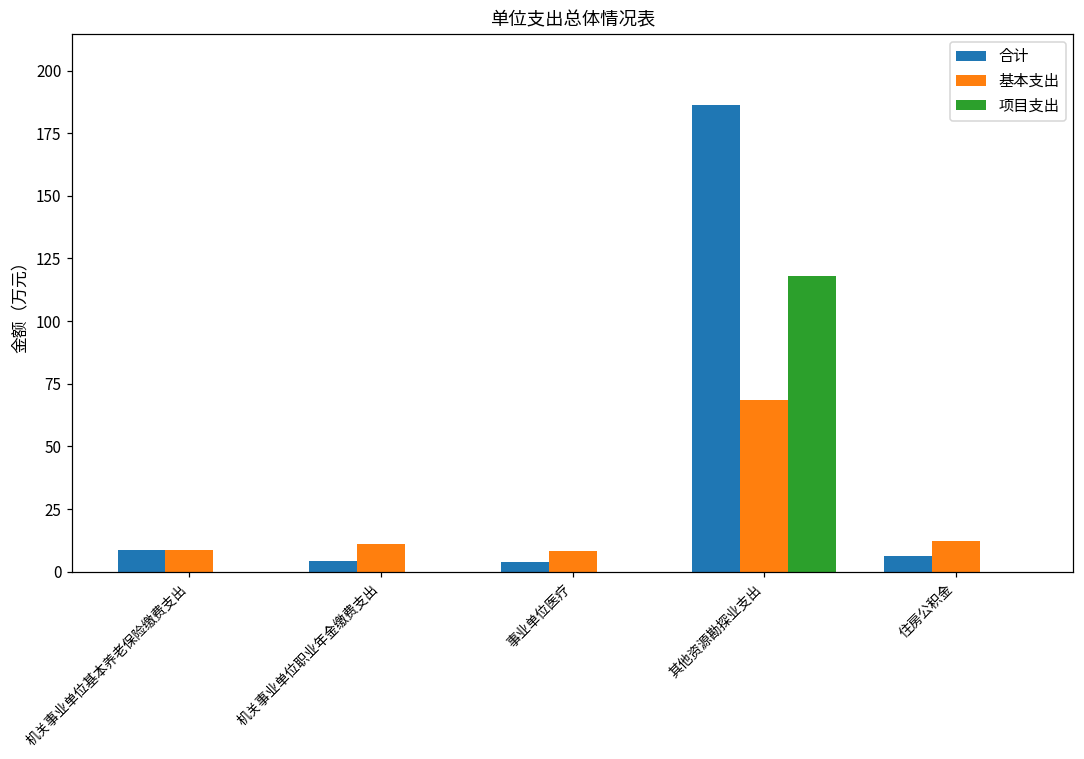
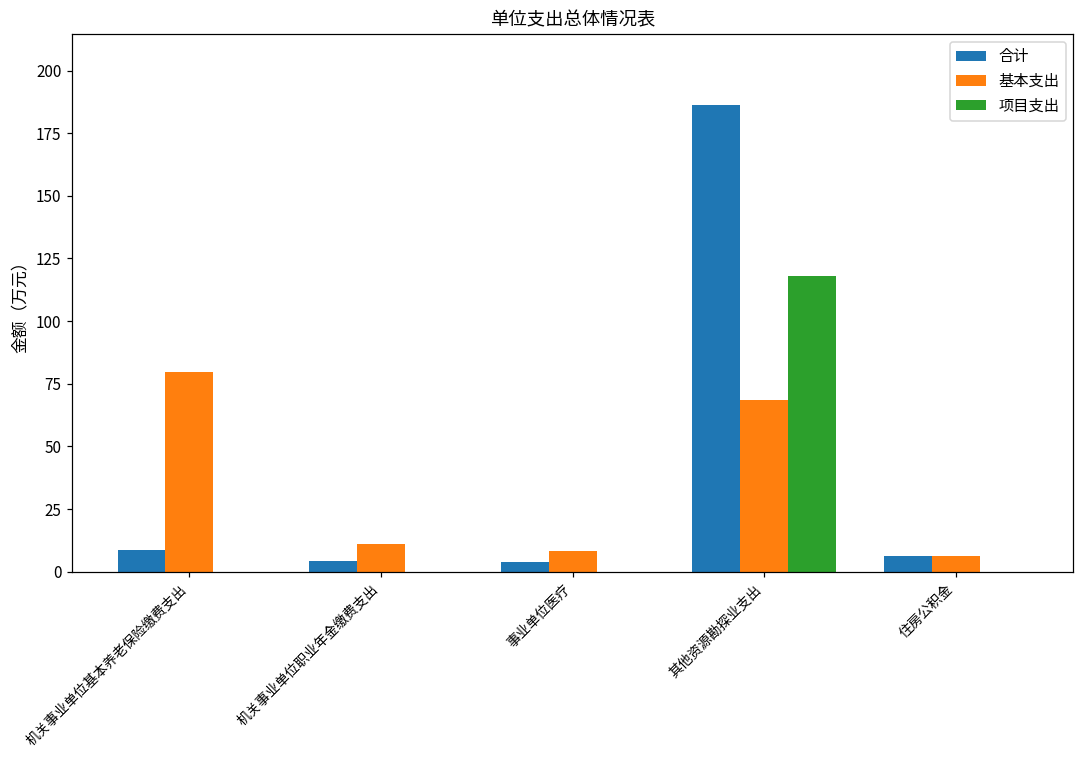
  {
    "合计": {
      "机关事业单位基本养老保险缴费支出": 9,
      "机关事业单位职业年金缴费支出": 4,
      "事业单位医疗": 4,
      "其他资源勘探业支出": 186,
      "住房公积金": 6
    },
    "基本支出": {
-     "机关事业单位基本养老保险缴费支出": 9,
+     "机关事业单位基本养老保险缴费支出": 80,
      "机关事业单位职业年金缴费支出": 11,
      "事业单位医疗": 8,
      "其他资源勘探业支出": 68,
-     "住房公积金": 12
+     "住房公积金": 6
    },
    "项目支出": {
      "机关事业单位基本养老保险缴费支出": 0,
      "机关事业单位职业年金缴费支出": 0,
      "事业单位医疗": 0,
      "其他资源勘探业支出": 118,
      "住房公积金": 0
    }
  }
